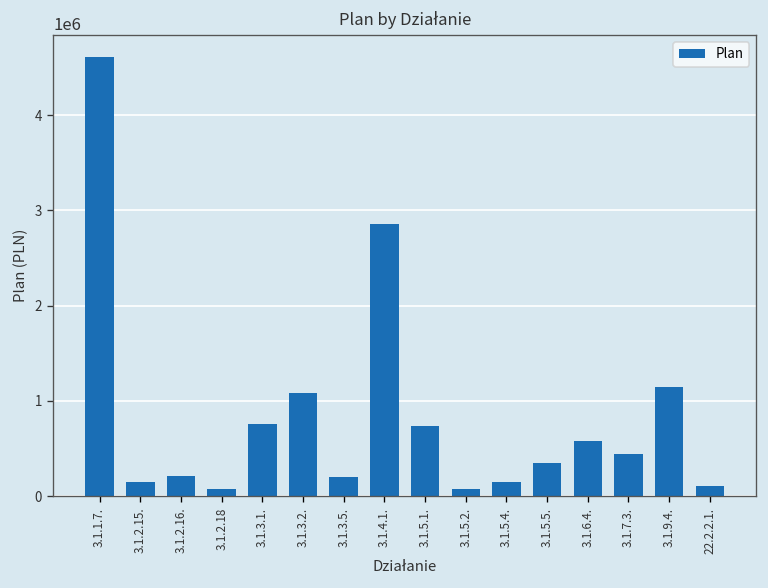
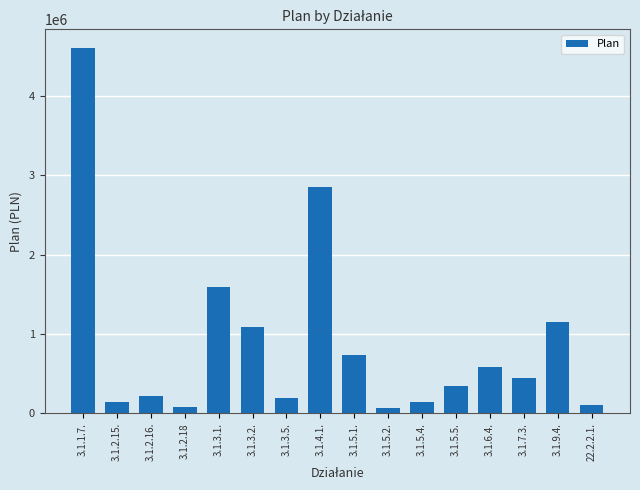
  {
    "3.1.1.7.": 4600000,
    "3.1.2.15.": 100000,
    "3.1.2.16.": 200000,
    "3.1.2.18": 100000,
-   "3.1.3.1.": 800000,
+   "3.1.3.1.": 1600000,
    "3.1.3.2.": 1100000,
    "3.1.3.5.": 200000,
    "3.1.4.1.": 2900000,
    "3.1.5.1.": 700000,
    "3.1.5.2.": 100000,
    "3.1.5.4.": 100000,
    "3.1.5.5.": 400000,
    "3.1.6.4.": 600000,
    "3.1.7.3.": 400000,
    "3.1.9.4.": 1100000,
    "22.2.2.1.": 100000
  }
